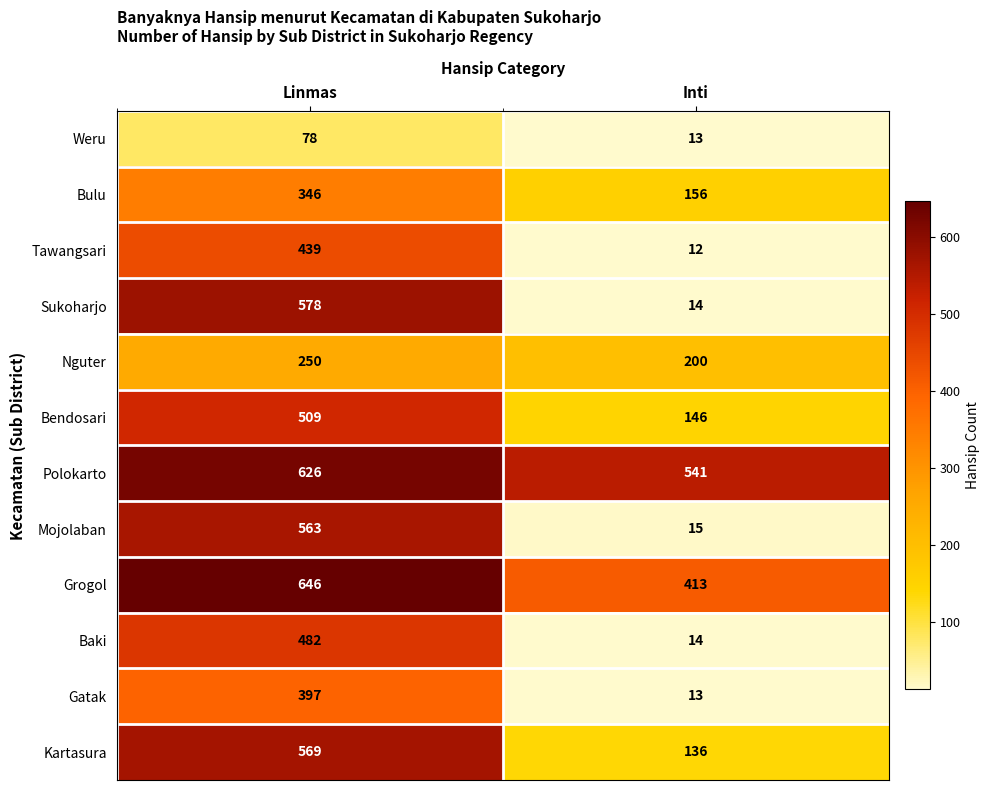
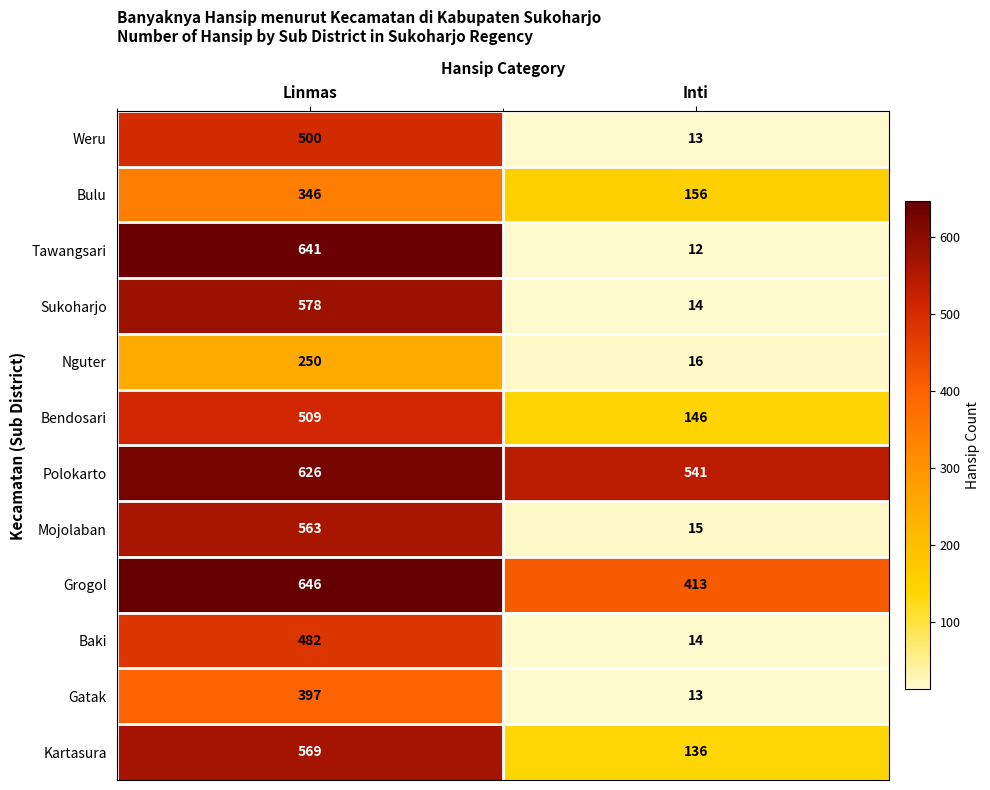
  {
    "Weru": {
-     "Linmas": 78,
+     "Linmas": 500,
      "Inti": 13
    },
    "Bulu": {
      "Linmas": 346,
      "Inti": 156
    },
    "Tawangsari": {
-     "Linmas": 439,
+     "Linmas": 641,
      "Inti": 12
    },
    "Sukoharjo": {
      "Linmas": 578,
      "Inti": 14
    },
    "Nguter": {
      "Linmas": 250,
-     "Inti": 200
+     "Inti": 16
    },
    "Bendosari": {
      "Linmas": 509,
      "Inti": 146
    },
    "Polokarto": {
      "Linmas": 626,
      "Inti": 541
    },
    "Mojolaban": {
      "Linmas": 563,
      "Inti": 15
    },
    "Grogol": {
      "Linmas": 646,
      "Inti": 413
    },
    "Baki": {
      "Linmas": 482,
      "Inti": 14
    },
    "Gatak": {
      "Linmas": 397,
      "Inti": 13
    },
    "Kartasura": {
      "Linmas": 569,
      "Inti": 136
    }
  }
